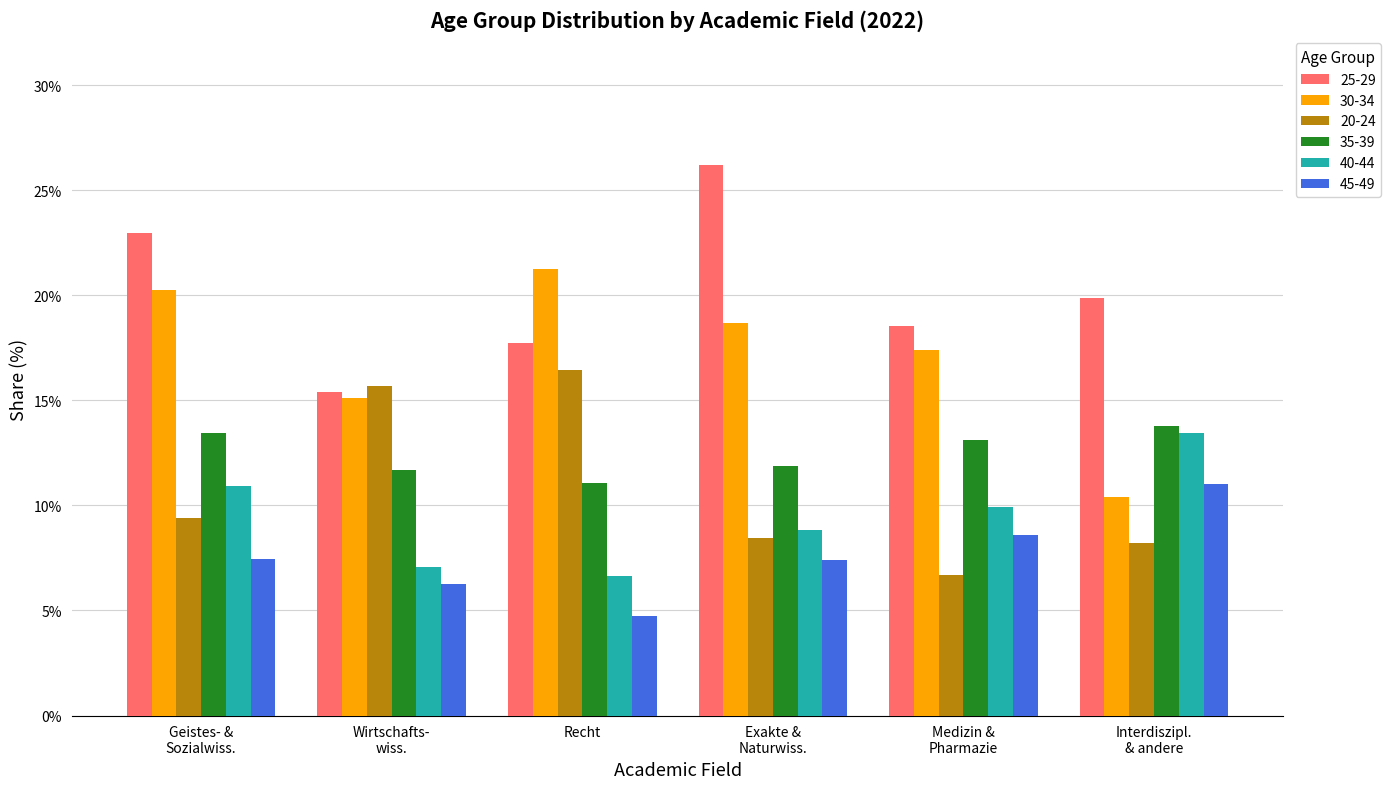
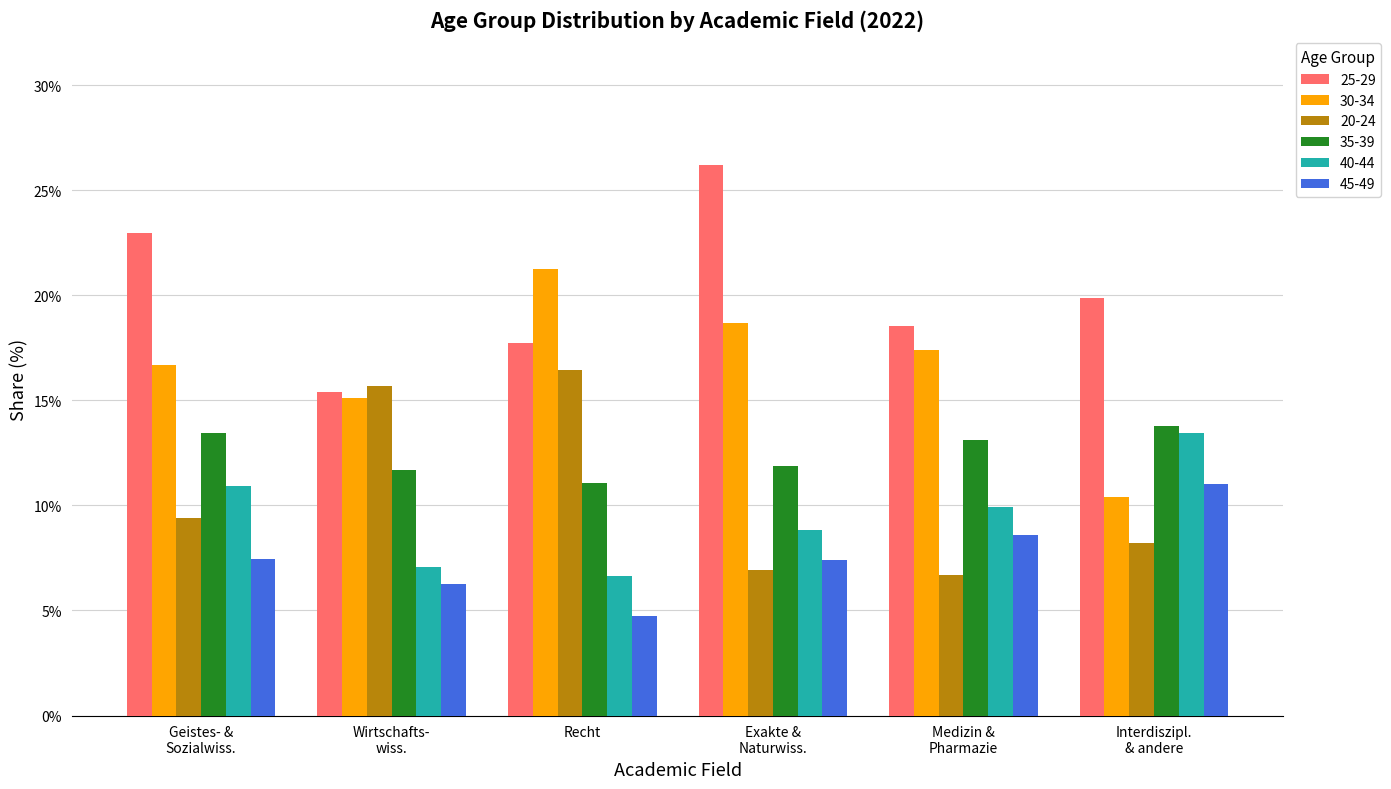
  {
    "25-29": {
      "Geistes- & Sozialwiss.": "23.0%",
      "Wirtschafts- wiss.": "15.4%",
      "Recht": "17.7%",
      "Exakte & Naturwiss.": "26.2%",
      "Medizin & Pharmazie": "18.5%",
      "Interdiszipl. & andere": "19.9%"
    },
    "30-34": {
-     "Geistes- & Sozialwiss.": "20.2%",
+     "Geistes- & Sozialwiss.": "16.7%",
      "Wirtschafts- wiss.": "15.1%",
      "Recht": "21.3%",
      "Exakte & Naturwiss.": "18.7%",
      "Medizin & Pharmazie": "17.4%",
      "Interdiszipl. & andere": "10.4%"
    },
    "20-24": {
      "Geistes- & Sozialwiss.": "9.4%",
      "Wirtschafts- wiss.": "15.7%",
      "Recht": "16.4%",
-     "Exakte & Naturwiss.": "8.5%",
+     "Exakte & Naturwiss.": "6.9%",
      "Medizin & Pharmazie": "6.7%",
      "Interdiszipl. & andere": "8.2%"
    },
    "35-39": {
      "Geistes- & Sozialwiss.": "13.4%",
      "Wirtschafts- wiss.": "11.7%",
      "Recht": "11.1%",
      "Exakte & Naturwiss.": "11.9%",
      "Medizin & Pharmazie": "13.1%",
      "Interdiszipl. & andere": "13.8%"
    },
    "40-44": {
      "Geistes- & Sozialwiss.": "10.9%",
      "Wirtschafts- wiss.": "7.1%",
      "Recht": "6.6%",
      "Exakte & Naturwiss.": "8.8%",
      "Medizin & Pharmazie": "9.9%",
      "Interdiszipl. & andere": "13.5%"
    },
    "45-49": {
      "Geistes- & Sozialwiss.": "7.4%",
      "Wirtschafts- wiss.": "6.3%",
      "Recht": "4.7%",
      "Exakte & Naturwiss.": "7.4%",
      "Medizin & Pharmazie": "8.6%",
      "Interdiszipl. & andere": "11.0%"
    }
  }
